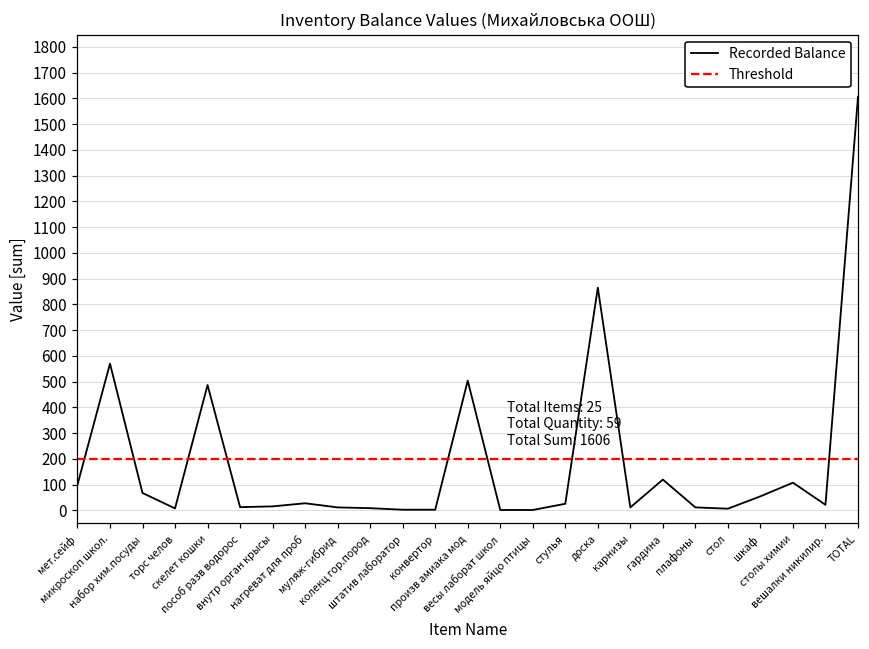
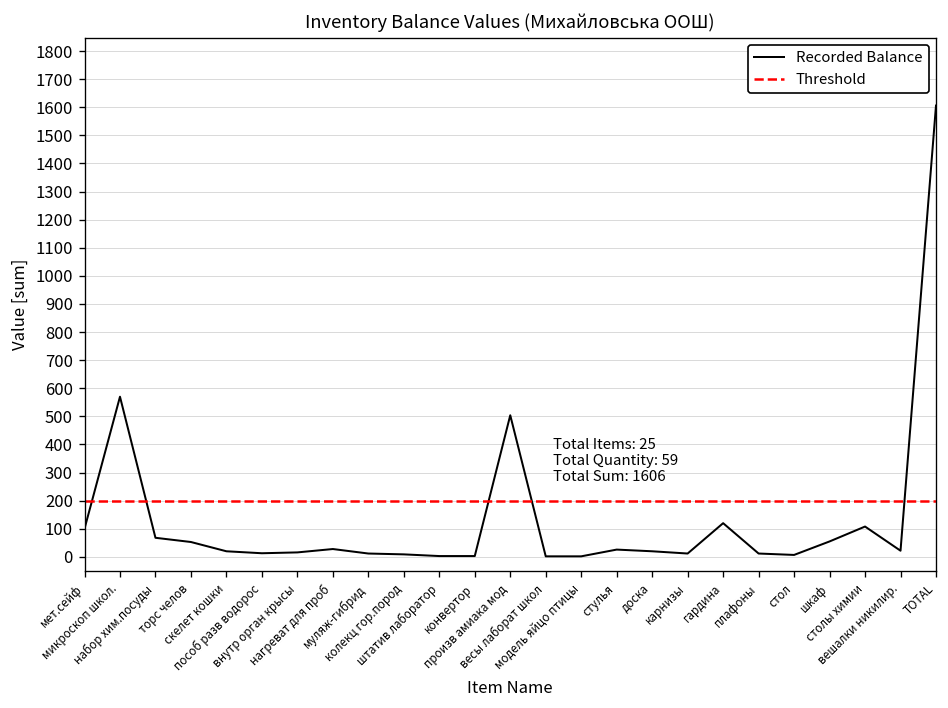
  {
    "мет.сейф": 100,
    "микроскоп школ.": 570,
    "набор хим.посуды": 70,
-   "торс челов": 10,
-   "скелет кошки": 490,
+   "торс челов": 50,
+   "скелет кошки": 20,
    "пособ разв водорос": 10,
    "внутр орган крысы": 20,
    "нагреват для проб": 30,
    "муляж-гибрид": 10,
    "колекц гор.пород": 10,
    "штатив лаборатор": 0,
    "конвертор": 0,
    "произв амиака мод": 500,
    "весы лаборат школ": 0,
    "модель яйцо птицы": 0,
    "стулья": 30,
-   "доска": 870,
+   "доска": 20,
    "карнизы": 10,
    "гардина": 120,
    "плафоны": 10,
    "стол": 10,
    "шкаф": 60,
    "столы химии": 110,
    "вешалки никилир.": 20,
    "TOTAL": 1610
  }
